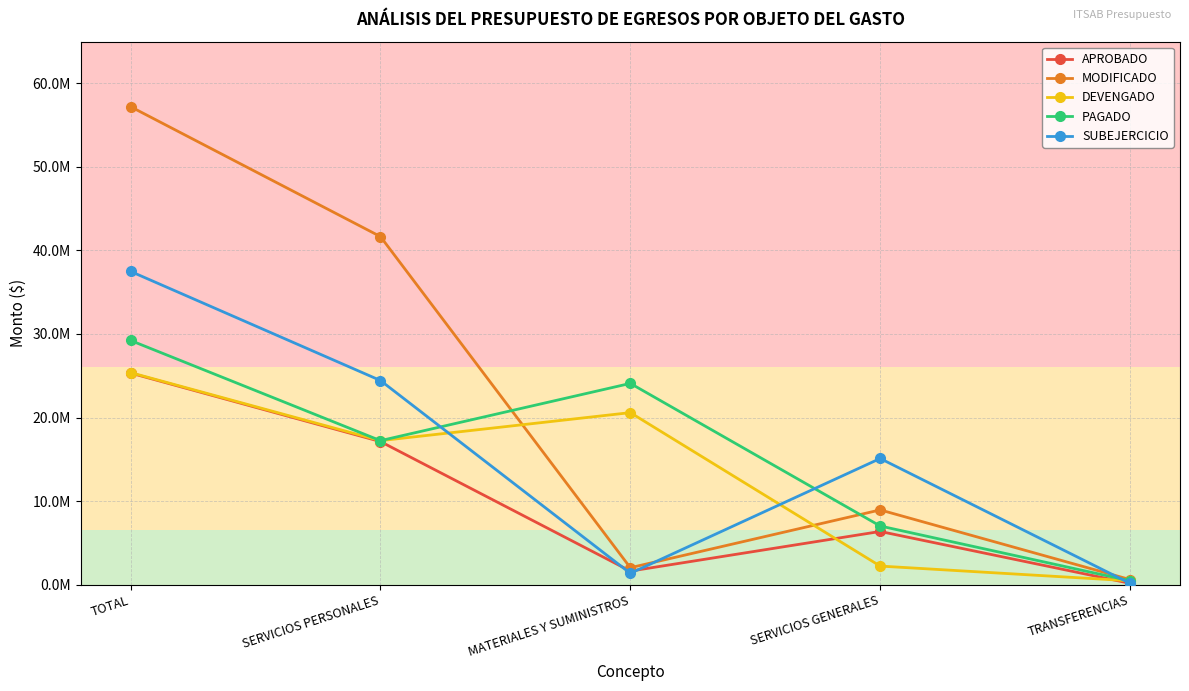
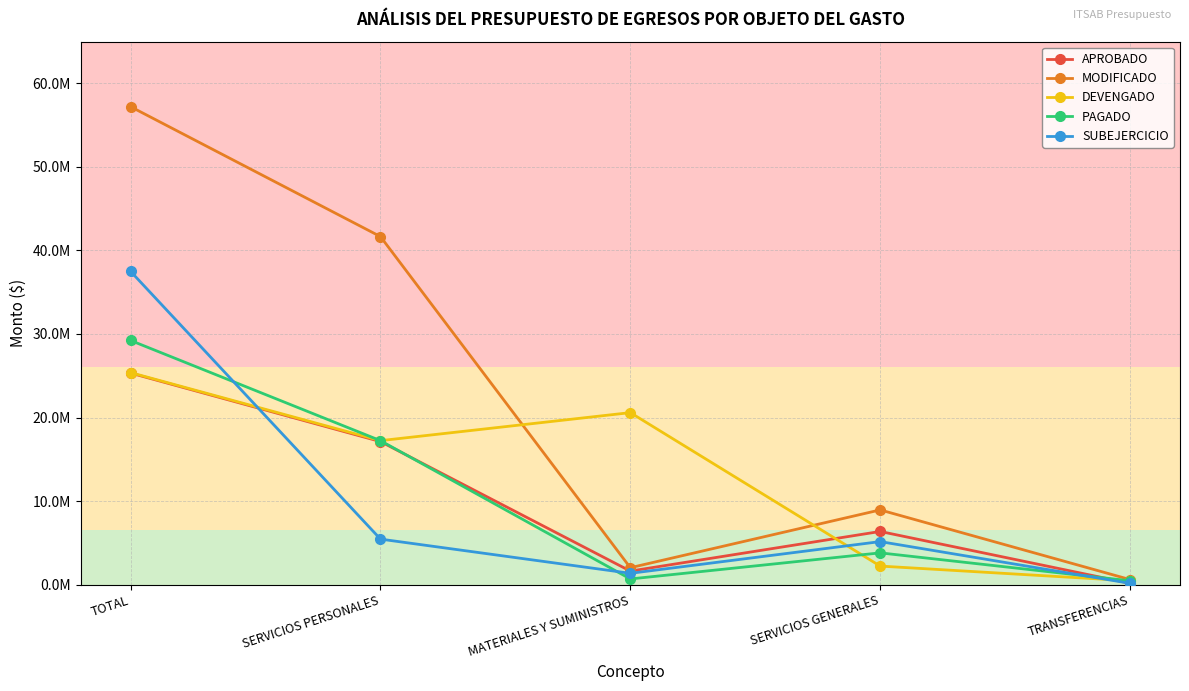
  {
    "DEVENGADO": {
      "MATERIALES Y SUMINISTROS": 21000000,
      "SERVICIOS GENERALES": 2000000
    },
    "PAGADO": {
      "TOTAL": 29000000,
-     "MATERIALES Y SUMINISTROS": 24000000,
-     "SERVICIOS GENERALES": 7000000
+     "MATERIALES Y SUMINISTROS": 1000000,
+     "SERVICIOS GENERALES": 4000000
    },
    "SUBEJERCICIO": {
      "TOTAL": 37000000,
-     "SERVICIOS PERSONALES": 24000000,
-     "SERVICIOS GENERALES": 15000000
+     "SERVICIOS PERSONALES": 5000000,
+     "SERVICIOS GENERALES": 5000000
    }
  }
